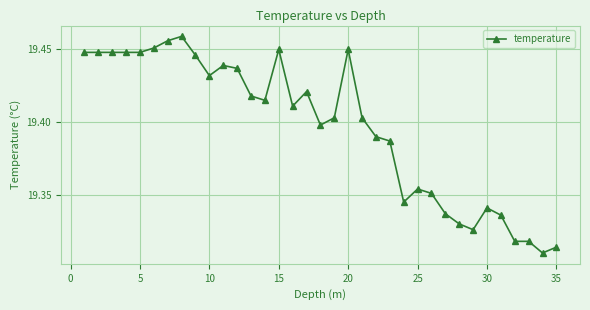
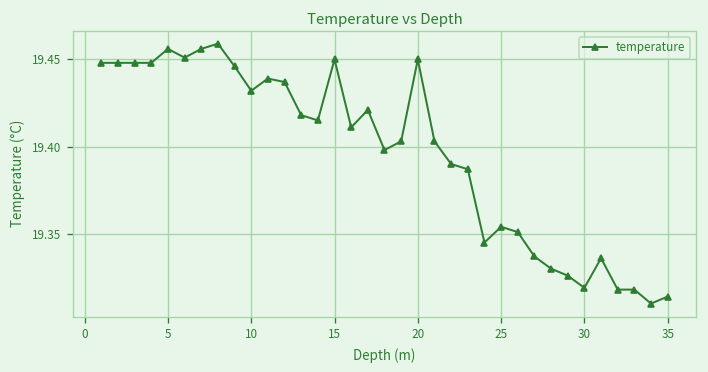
  {
-   "5": 19.448,
+   "5": 19.456,
    "10": 19.432,
    "15": 19.450,
    "20": 19.450,
    "25": 19.354,
-   "30": 19.341,
+   "30": 19.319,
    "35": 19.314
  }
